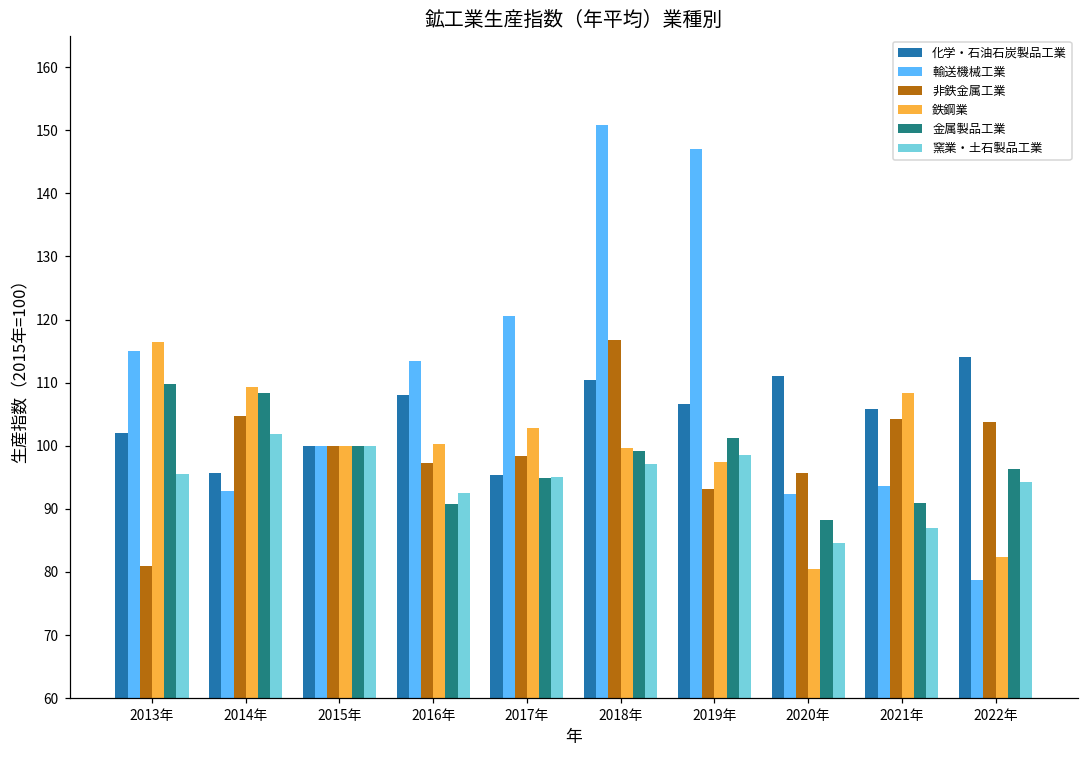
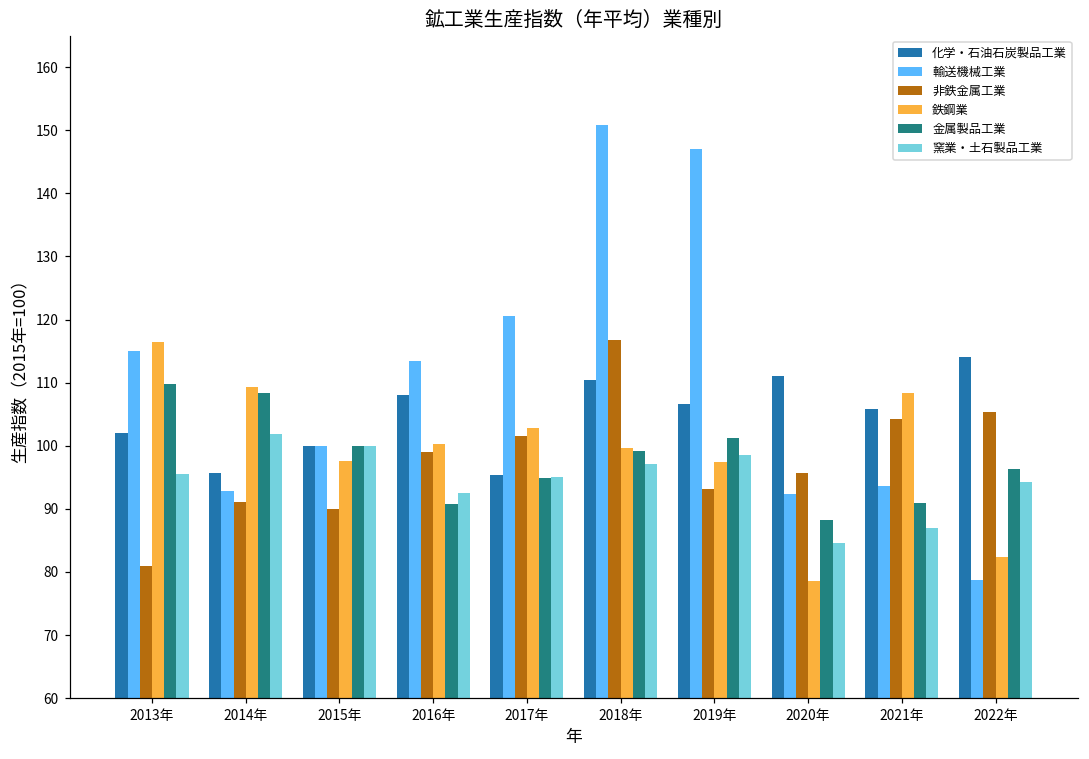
  {
    "非鉄金属工業": {
      "2013年": 81,
-     "2014年": 105,
-     "2015年": 100,
-     "2016年": 97,
-     "2017年": 98,
+     "2014年": 91,
+     "2015年": 90,
+     "2016年": 99,
+     "2017年": 102,
      "2018年": 117,
      "2019年": 93,
      "2020年": 96,
      "2021年": 104,
-     "2022年": 104
+     "2022年": 105
    },
    "鉄鋼業": {
      "2013年": 116,
      "2014年": 109,
-     "2015年": 100,
+     "2015年": 98,
      "2016年": 100,
      "2017年": 103,
      "2018年": 100,
      "2019年": 98,
-     "2020年": 81,
+     "2020年": 79,
      "2021年": 108,
      "2022年": 82
    }
  }
